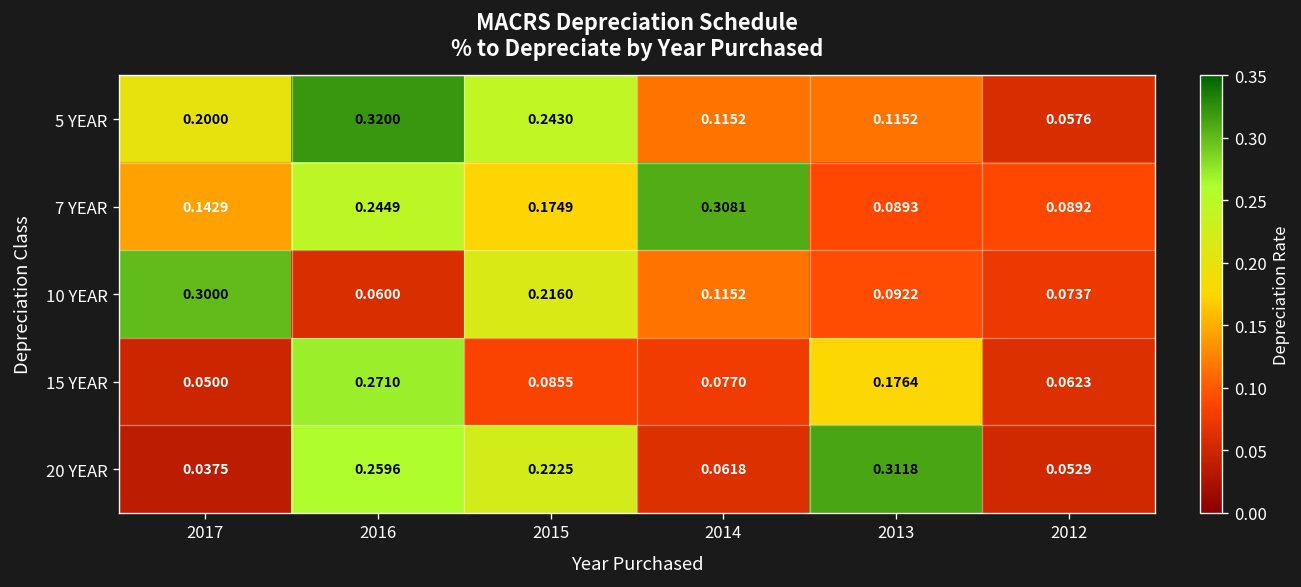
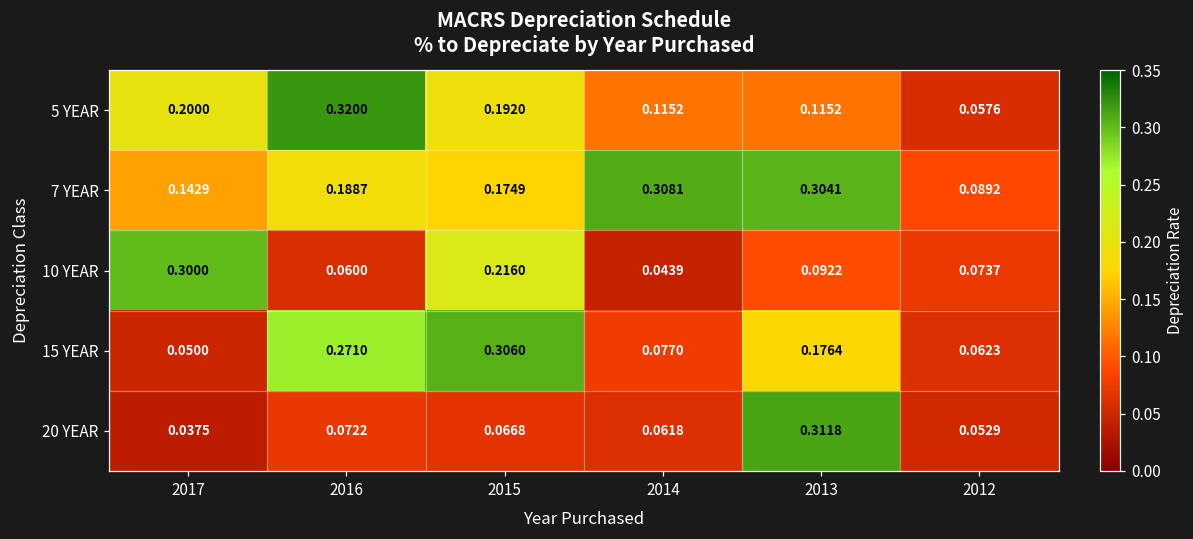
  {
    "5 YEAR": {
      "2017": 0.2000,
      "2016": 0.3200,
-     "2015": 0.2430,
+     "2015": 0.1920,
      "2014": 0.1152,
      "2013": 0.1152,
      "2012": 0.0576
    },
    "7 YEAR": {
      "2017": 0.1429,
-     "2016": 0.2449,
+     "2016": 0.1887,
      "2015": 0.1749,
      "2014": 0.3081,
-     "2013": 0.0893,
+     "2013": 0.3041,
      "2012": 0.0892
    },
    "10 YEAR": {
      "2017": 0.3000,
      "2016": 0.0600,
      "2015": 0.2160,
-     "2014": 0.1152,
+     "2014": 0.0439,
      "2013": 0.0922,
      "2012": 0.0737
    },
    "15 YEAR": {
      "2017": 0.0500,
      "2016": 0.2710,
-     "2015": 0.0855,
+     "2015": 0.3060,
      "2014": 0.0770,
      "2013": 0.1764,
      "2012": 0.0623
    },
    "20 YEAR": {
      "2017": 0.0375,
-     "2016": 0.2596,
-     "2015": 0.2225,
+     "2016": 0.0722,
+     "2015": 0.0668,
      "2014": 0.0618,
      "2013": 0.3118,
      "2012": 0.0529
    }
  }
